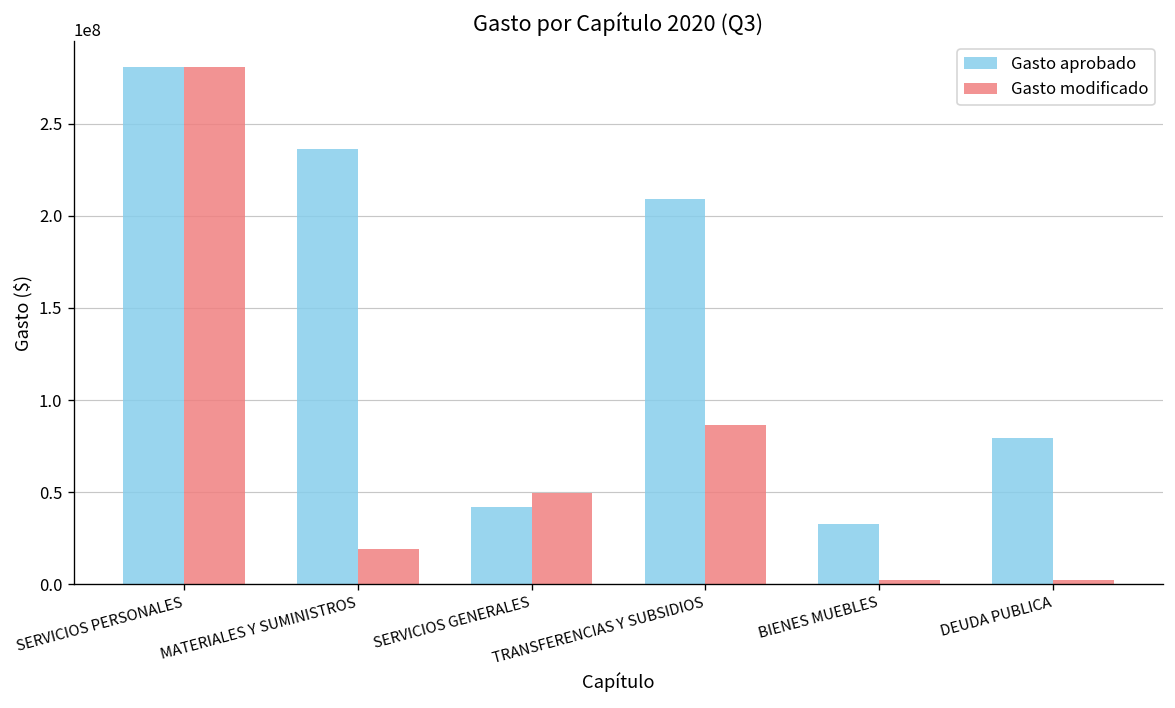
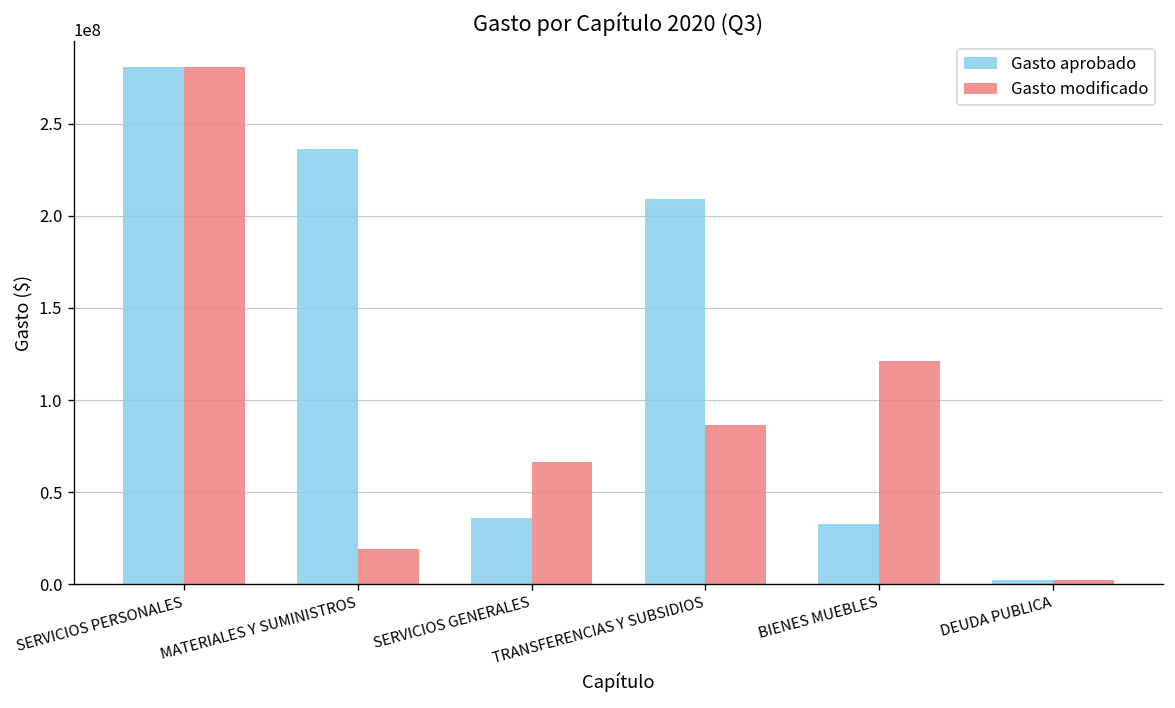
  {
    "Gasto aprobado": {
      "SERVICIOS PERSONALES": 281000000,
      "MATERIALES Y SUMINISTROS": 236000000,
-     "SERVICIOS GENERALES": 42000000,
+     "SERVICIOS GENERALES": 36000000,
      "TRANSFERENCIAS Y SUBSIDIOS": 209000000,
      "BIENES MUEBLES": 33000000,
-     "DEUDA PUBLICA": 79000000
+     "DEUDA PUBLICA": 3000000
    },
    "Gasto modificado": {
      "SERVICIOS PERSONALES": 281000000,
      "MATERIALES Y SUMINISTROS": 19000000,
-     "SERVICIOS GENERALES": 50000000,
+     "SERVICIOS GENERALES": 66000000,
      "TRANSFERENCIAS Y SUBSIDIOS": 86000000,
-     "BIENES MUEBLES": 2000000,
+     "BIENES MUEBLES": 121000000,
      "DEUDA PUBLICA": 3000000
    }
  }
